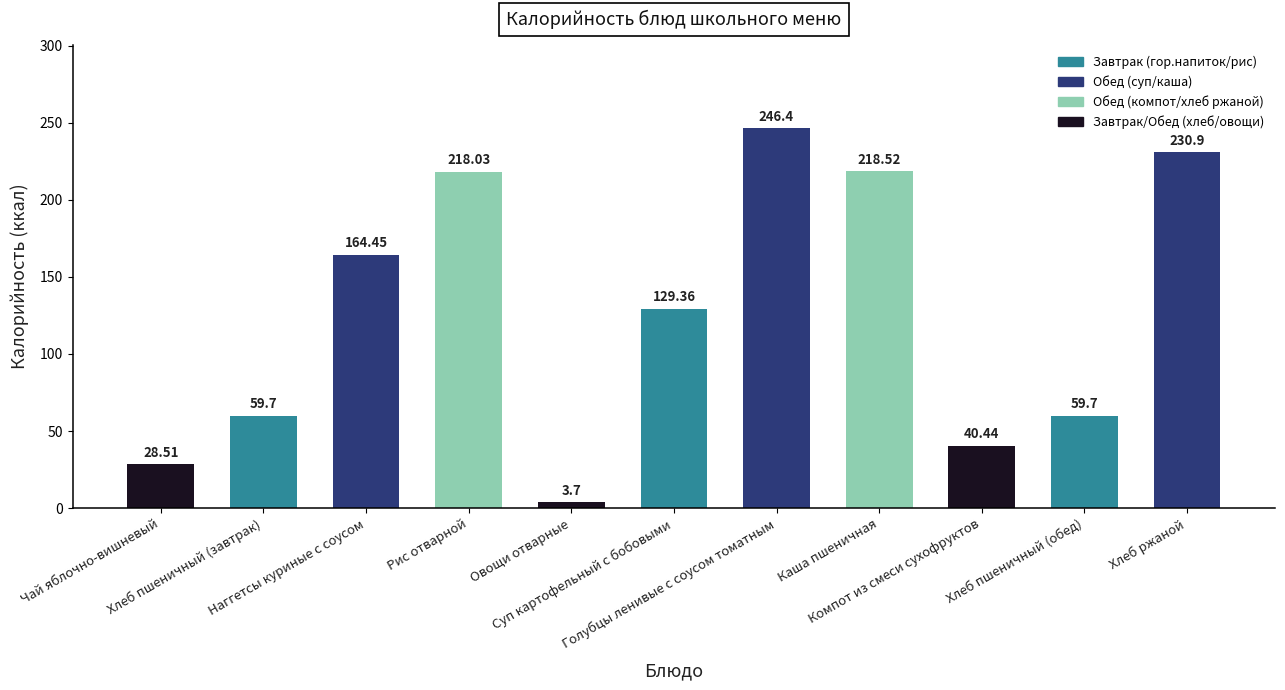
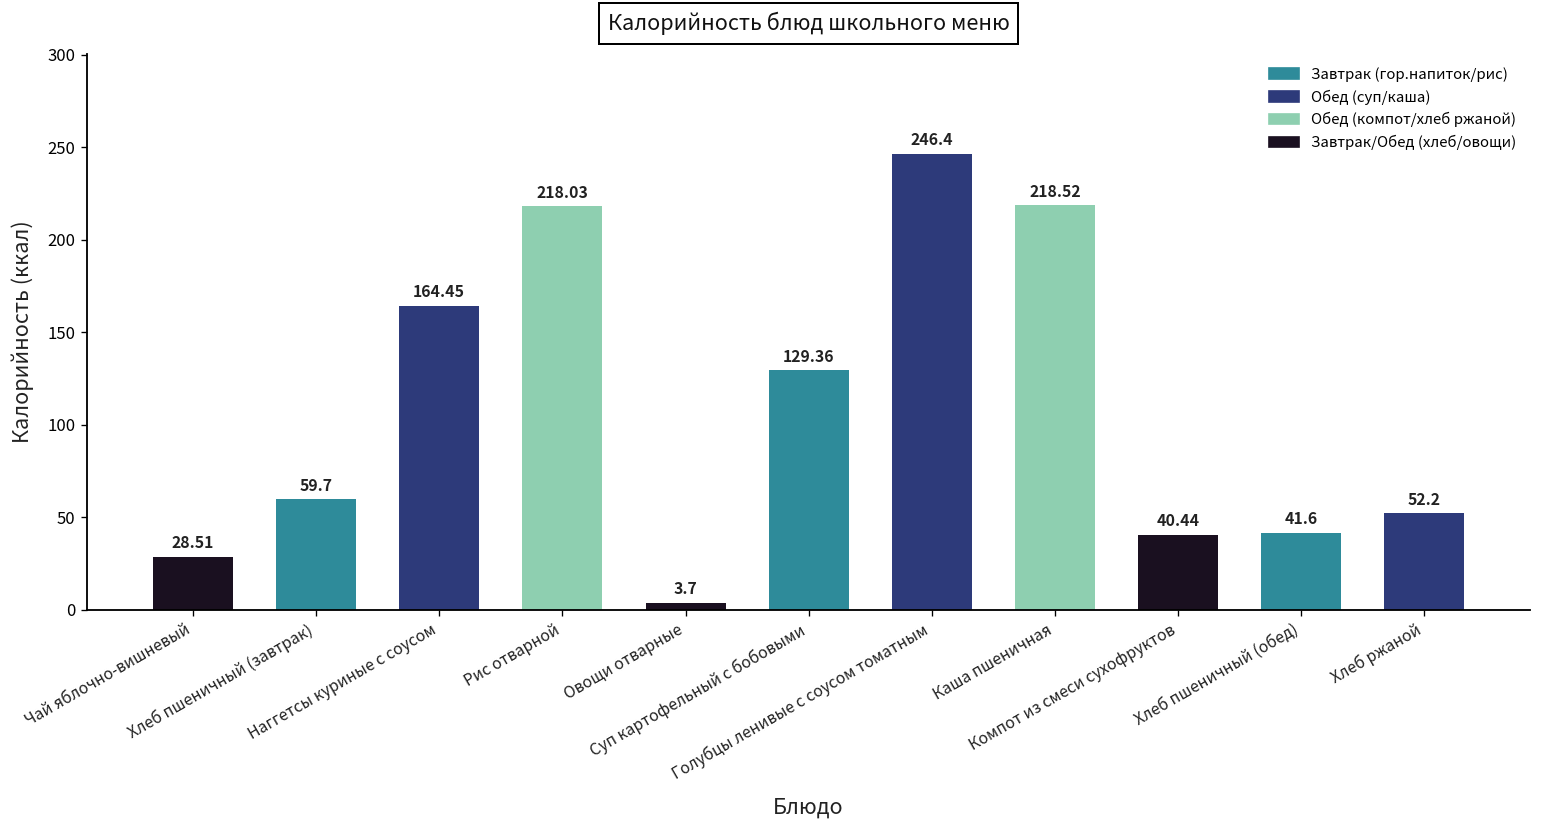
  {
    "Чай яблочно-вишневый": 28.51,
    "Хлеб пшеничный (завтрак)": 59.7,
    "Наггетсы куриные с соусом": 164.45,
    "Рис отварной": 218.03,
    "Овощи отварные": 3.7,
    "Суп картофельный с бобовыми": 129.36,
    "Голубцы ленивые с соусом томатным": 246.4,
    "Каша пшеничная": 218.52,
    "Компот из смеси сухофруктов": 40.44,
-   "Хлеб пшеничный (обед)": 59.7,
-   "Хлеб ржаной": 230.9
+   "Хлеб пшеничный (обед)": 41.6,
+   "Хлеб ржаной": 52.2
  }
